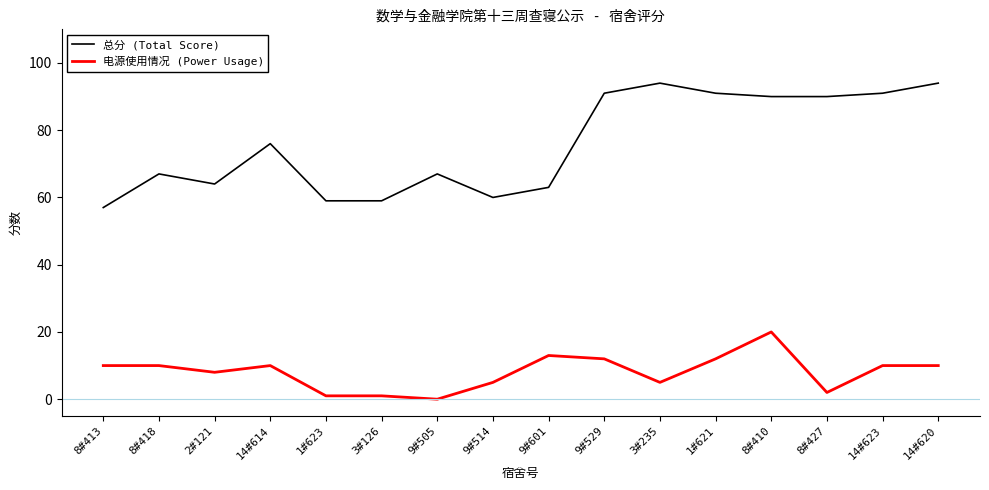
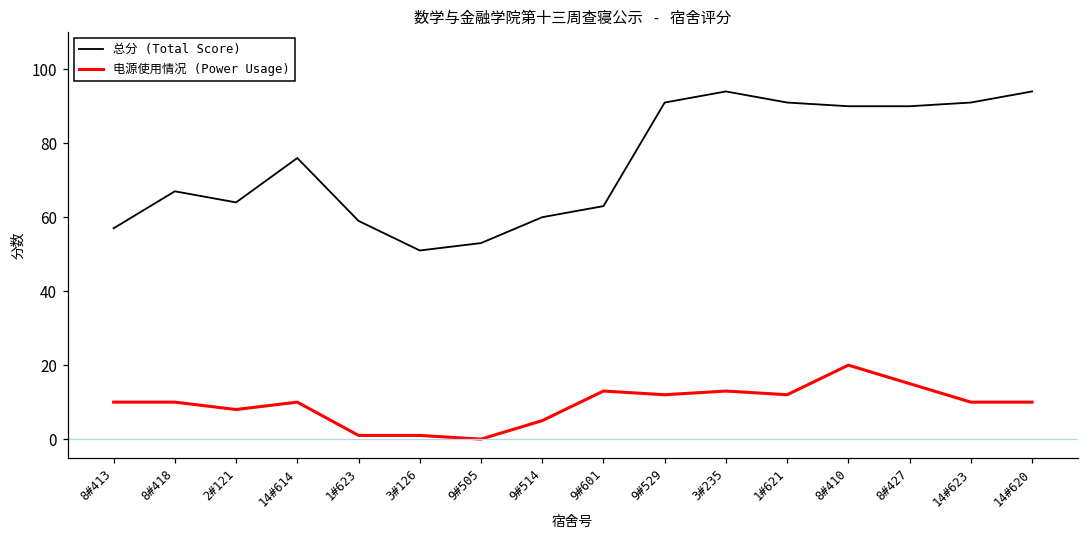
  {
    "总分 (Total Score)": {
      "8#413": 57,
      "8#418": 67,
      "2#121": 64,
      "14#614": 76,
      "1#623": 59,
-     "3#126": 59,
-     "9#505": 67,
+     "3#126": 51,
+     "9#505": 53,
      "9#514": 60,
      "9#601": 63,
      "9#529": 91,
      "3#235": 94,
      "1#621": 91,
      "8#410": 90,
      "8#427": 90,
      "14#623": 91,
      "14#620": 94
    },
    "电源使用情况 (Power Usage)": {
      "8#413": 10,
      "8#418": 10,
      "2#121": 8,
      "14#614": 10,
      "1#623": 1,
      "3#126": 1,
      "9#505": 0,
      "9#514": 5,
      "9#601": 13,
      "9#529": 12,
-     "3#235": 5,
+     "3#235": 13,
      "1#621": 12,
      "8#410": 20,
-     "8#427": 2,
+     "8#427": 15,
      "14#623": 10,
      "14#620": 10
    }
  }
